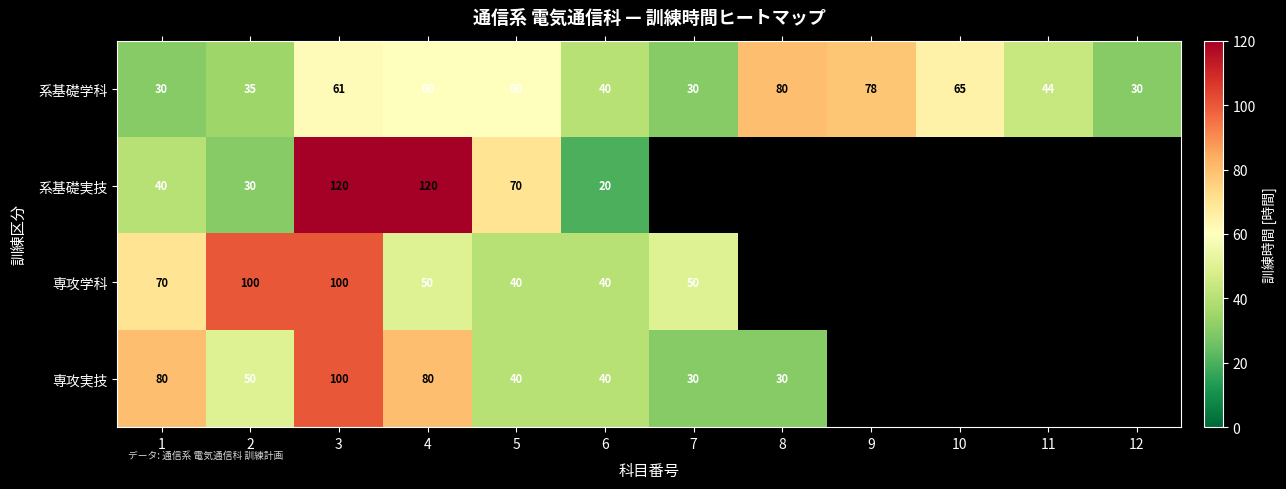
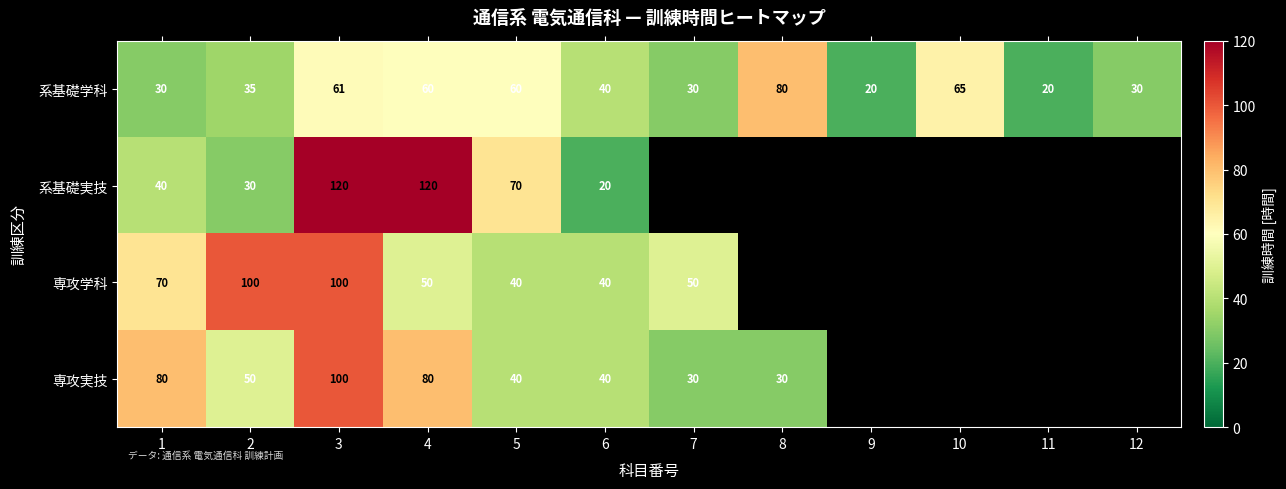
  {
    "系基礎学科": {
      "1": 30,
      "2": 35,
      "3": 61,
      "4": 60,
      "5": 60,
      "6": 40,
      "7": 30,
      "8": 80,
-     "9": 78,
+     "9": 20,
      "10": 65,
-     "11": 44,
+     "11": 20,
      "12": 30
    },
    "系基礎実技": {
      "1": 40,
      "2": 30,
      "3": 120,
      "4": 120,
      "5": 70,
      "6": 20
    },
    "専攻学科": {
      "1": 70,
      "2": 100,
      "3": 100,
      "4": 50,
      "5": 40,
      "6": 40,
      "7": 50
    },
    "専攻実技": {
      "1": 80,
      "2": 50,
      "3": 100,
      "4": 80,
      "5": 40,
      "6": 40,
      "7": 30,
      "8": 30
    }
  }
